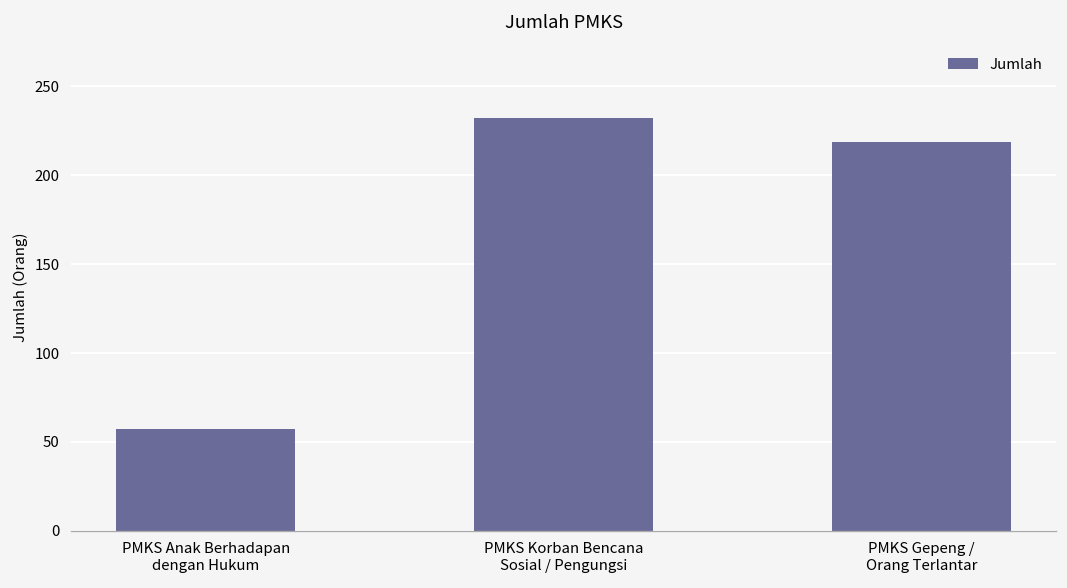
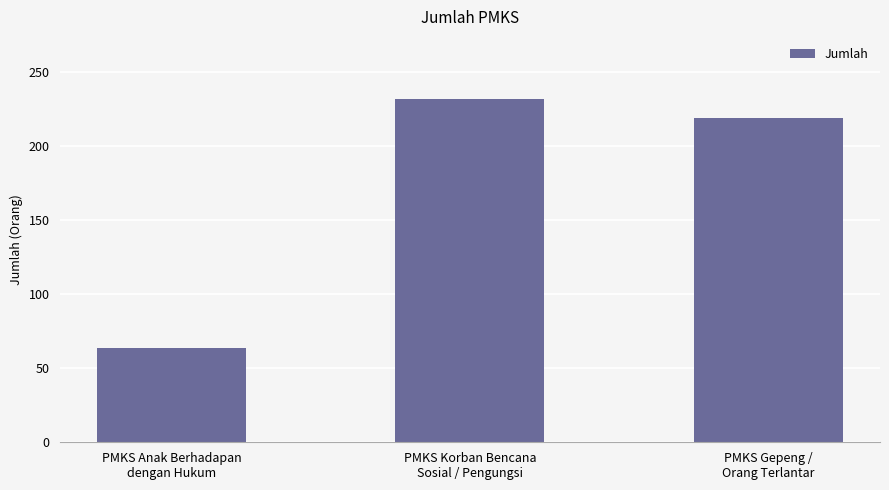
  {
-   "PMKS Anak Berhadapan dengan Hukum": 57,
+   "PMKS Anak Berhadapan dengan Hukum": 64,
    "PMKS Korban Bencana Sosial / Pengungsi": 232,
    "PMKS Gepeng / Orang Terlantar": 219
  }
